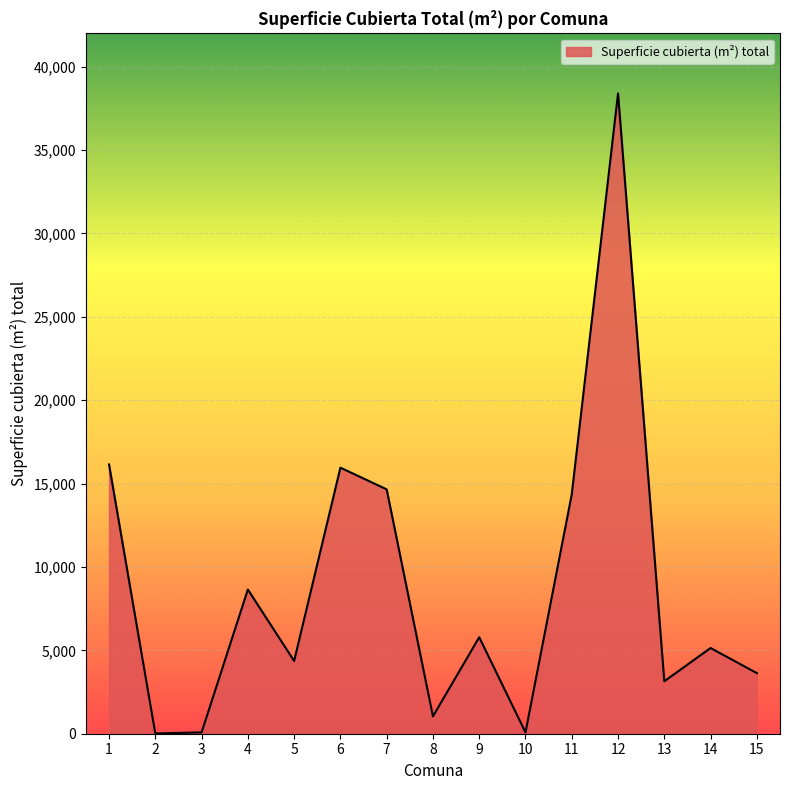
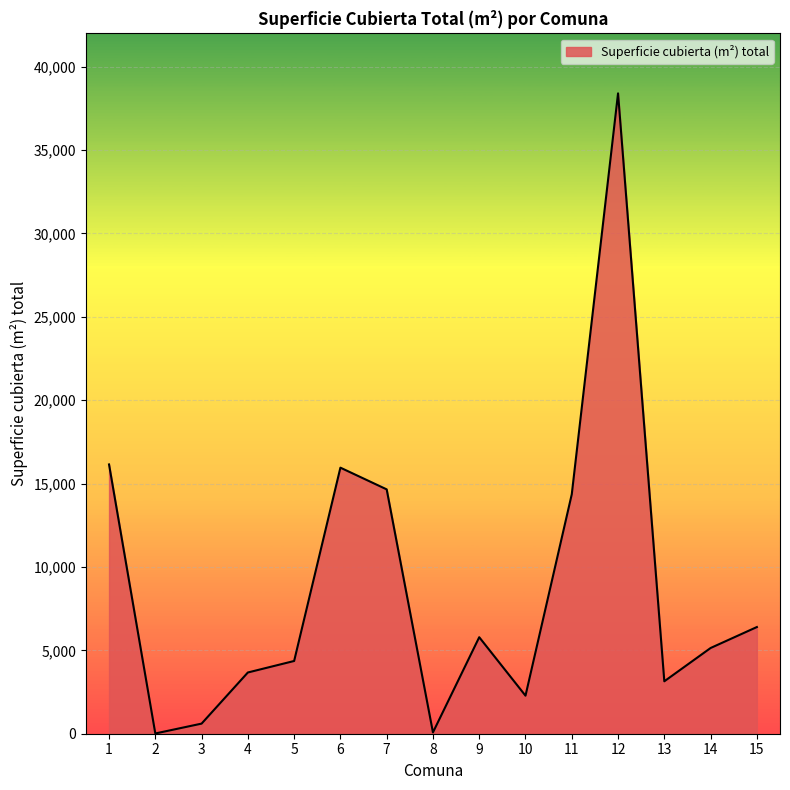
  {
    "1": "16,100",
    "2": "0",
-   "3": "100",
-   "4": "8,600",
+   "3": "600",
+   "4": "3,700",
    "5": "4,400",
    "6": "16,000",
    "7": "14,700",
-   "8": "1,000",
+   "8": "100",
    "9": "5,800",
-   "10": "100",
+   "10": "2,300",
    "11": "14,400",
    "12": "38,400",
    "13": "3,100",
    "14": "5,100",
-   "15": "3,600"
+   "15": "6,400"
  }
